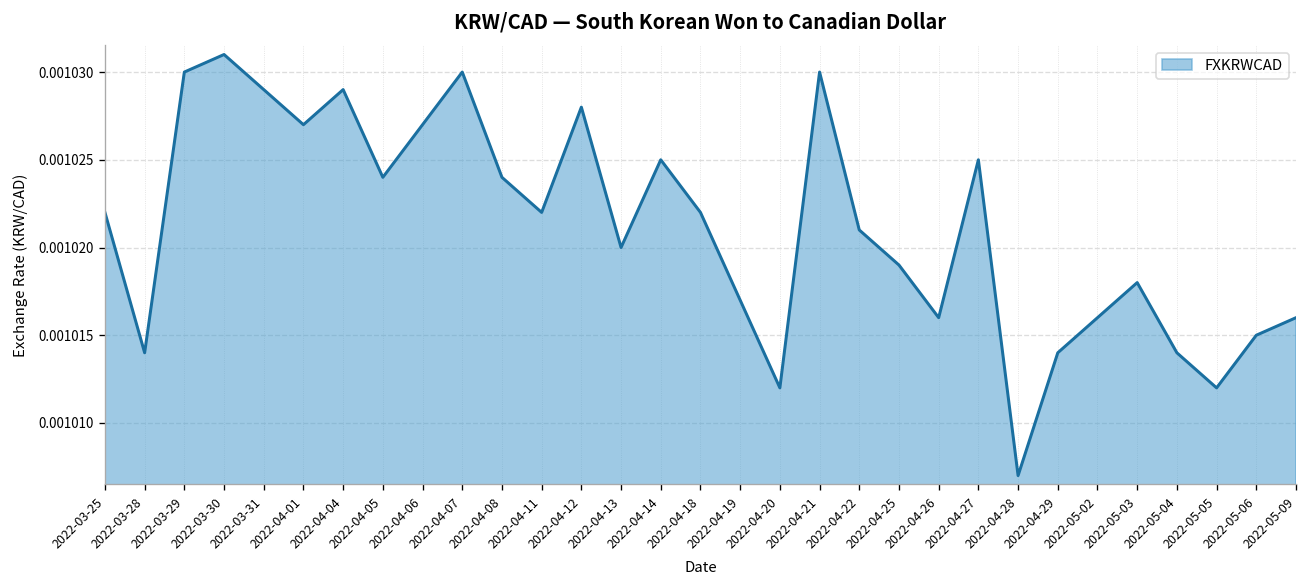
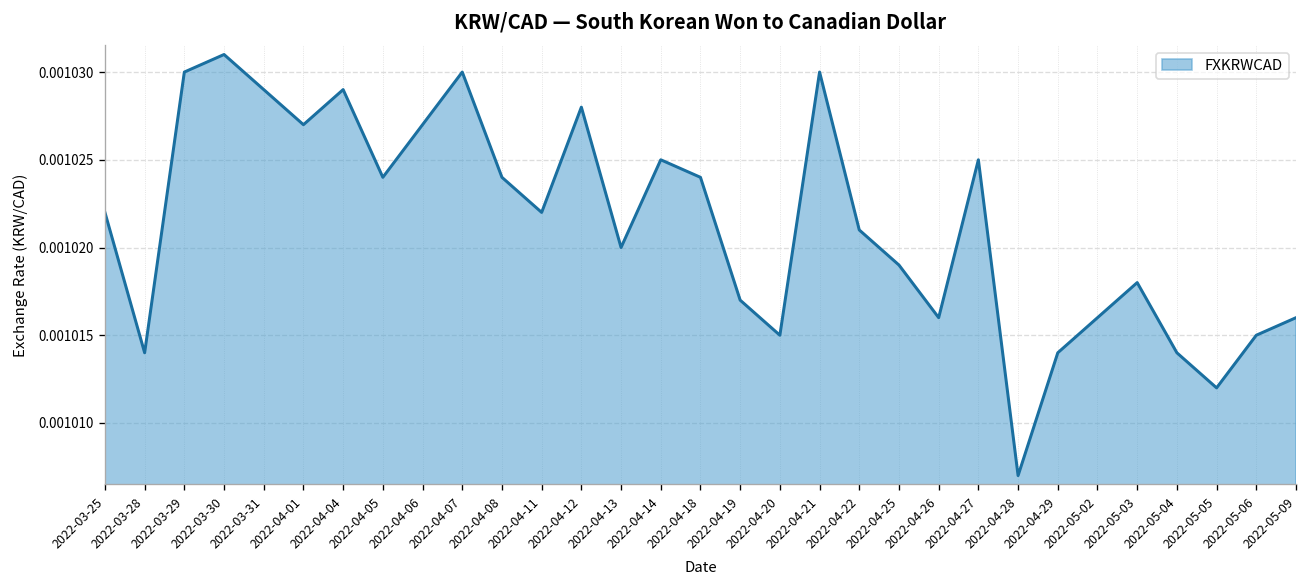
  {
    "2022-03-25": 0.001022,
    "2022-03-28": 0.001014,
    "2022-03-29": 0.001030,
    "2022-03-30": 0.001031,
    "2022-03-31": 0.001029,
    "2022-04-01": 0.001027,
    "2022-04-04": 0.001029,
    "2022-04-05": 0.001024,
    "2022-04-06": 0.001027,
    "2022-04-07": 0.001030,
    "2022-04-08": 0.001024,
    "2022-04-11": 0.001022,
    "2022-04-12": 0.001028,
    "2022-04-13": 0.001020,
    "2022-04-14": 0.001025,
-   "2022-04-18": 0.001022,
+   "2022-04-18": 0.001024,
    "2022-04-19": 0.001017,
-   "2022-04-20": 0.001012,
+   "2022-04-20": 0.001015,
    "2022-04-21": 0.001030,
    "2022-04-22": 0.001021,
    "2022-04-25": 0.001019,
    "2022-04-26": 0.001016,
    "2022-04-27": 0.001025,
    "2022-04-28": 0.001007,
    "2022-04-29": 0.001014,
    "2022-05-02": 0.001016,
    "2022-05-03": 0.001018,
    "2022-05-04": 0.001014,
    "2022-05-05": 0.001012,
    "2022-05-06": 0.001015,
    "2022-05-09": 0.001016
  }
